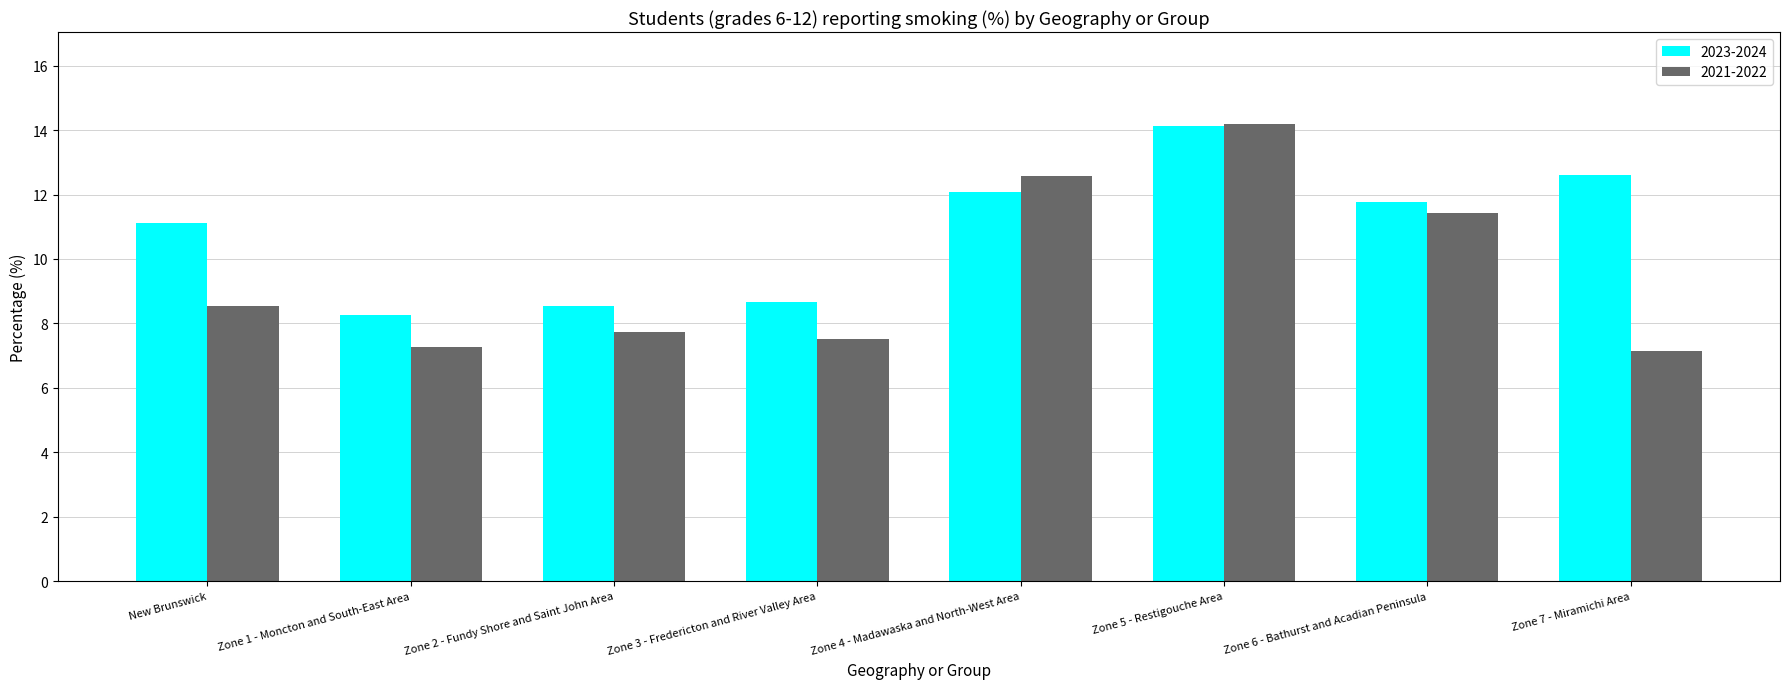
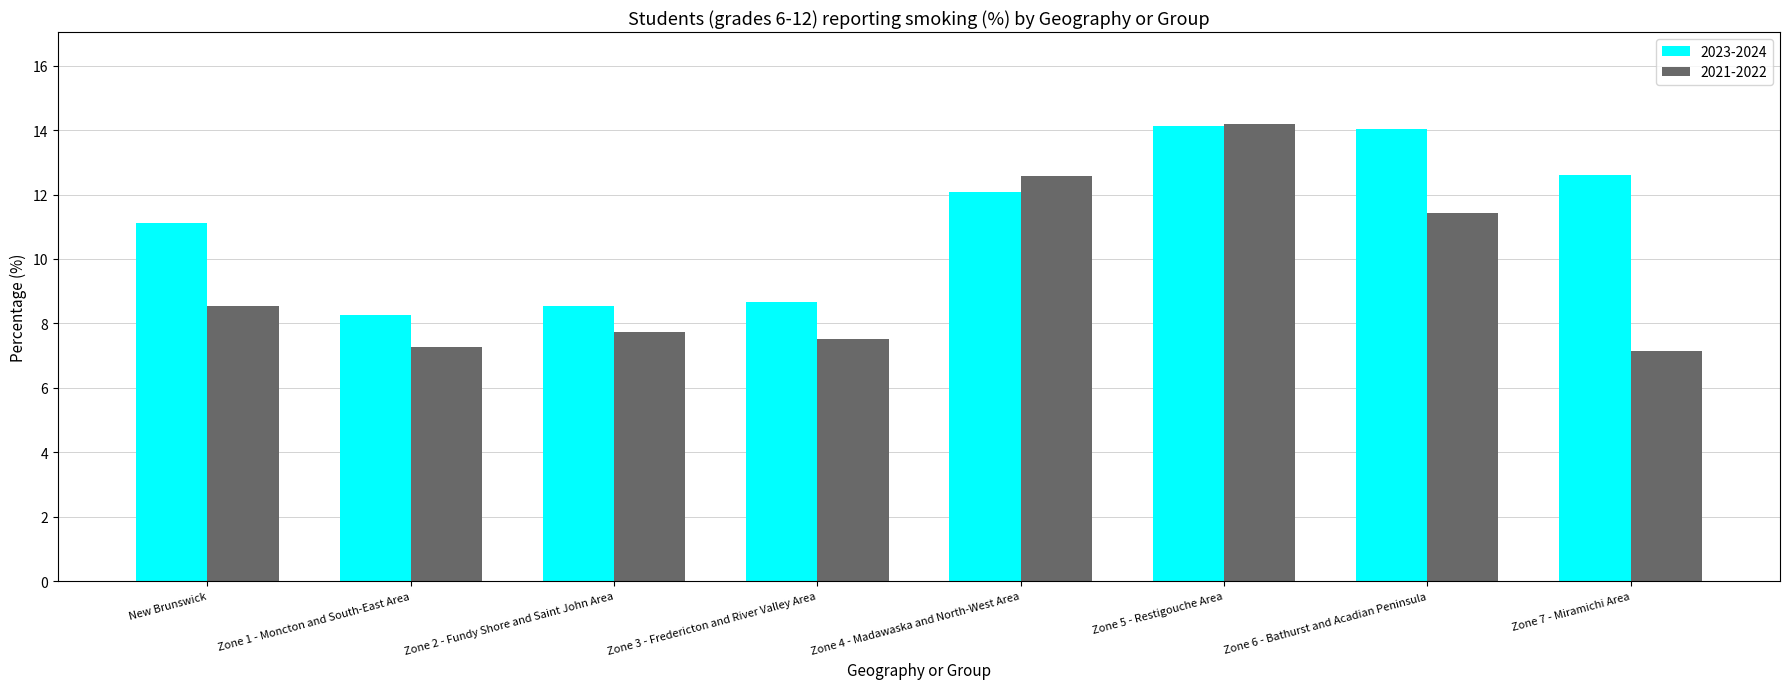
  {
    "2023-2024": {
      "New Brunswick": 11.1,
      "Zone 1 - Moncton and South-East Area": 8.3,
      "Zone 2 - Fundy Shore and Saint John Area": 8.5,
      "Zone 3 - Fredericton and River Valley Area": 8.7,
      "Zone 4 - Madawaska and North-West Area": 12.1,
      "Zone 5 - Restigouche Area": 14.1,
-     "Zone 6 - Bathurst and Acadian Peninsula": 11.8,
+     "Zone 6 - Bathurst and Acadian Peninsula": 14.0,
      "Zone 7 - Miramichi Area": 12.6
    },
    "2021-2022": {
      "New Brunswick": 8.6,
      "Zone 1 - Moncton and South-East Area": 7.3,
      "Zone 2 - Fundy Shore and Saint John Area": 7.7,
      "Zone 3 - Fredericton and River Valley Area": 7.5,
      "Zone 4 - Madawaska and North-West Area": 12.6,
      "Zone 5 - Restigouche Area": 14.2,
      "Zone 6 - Bathurst and Acadian Peninsula": 11.4,
      "Zone 7 - Miramichi Area": 7.1
    }
  }
